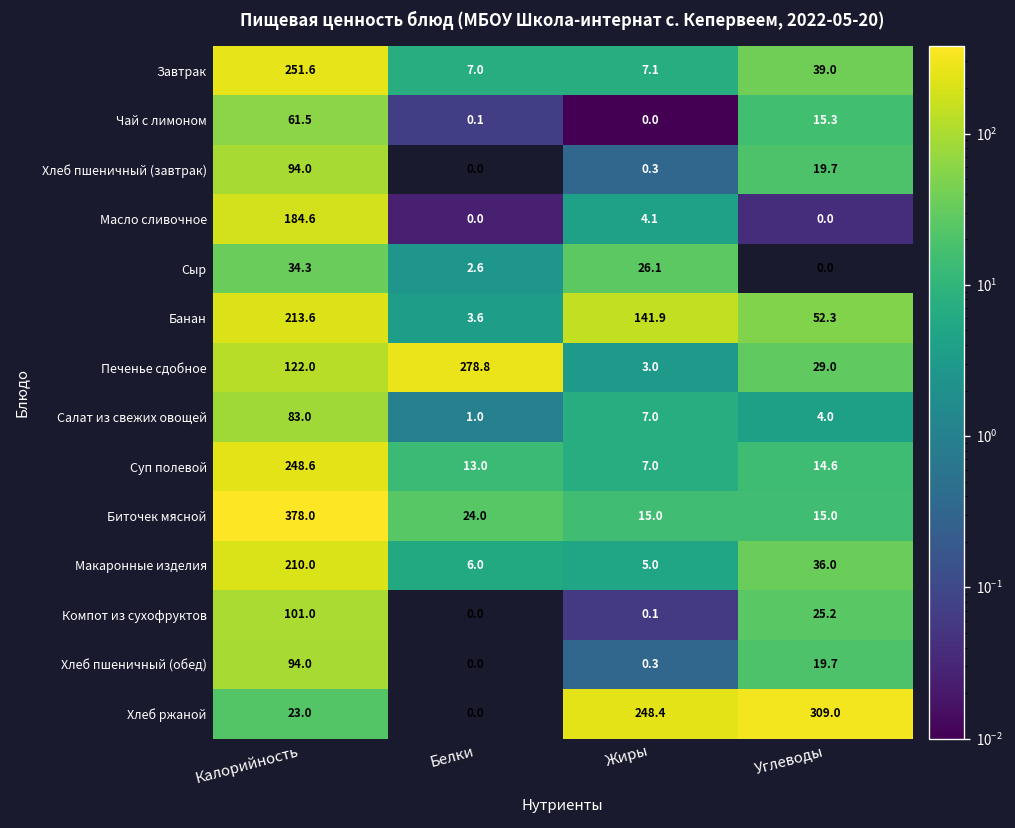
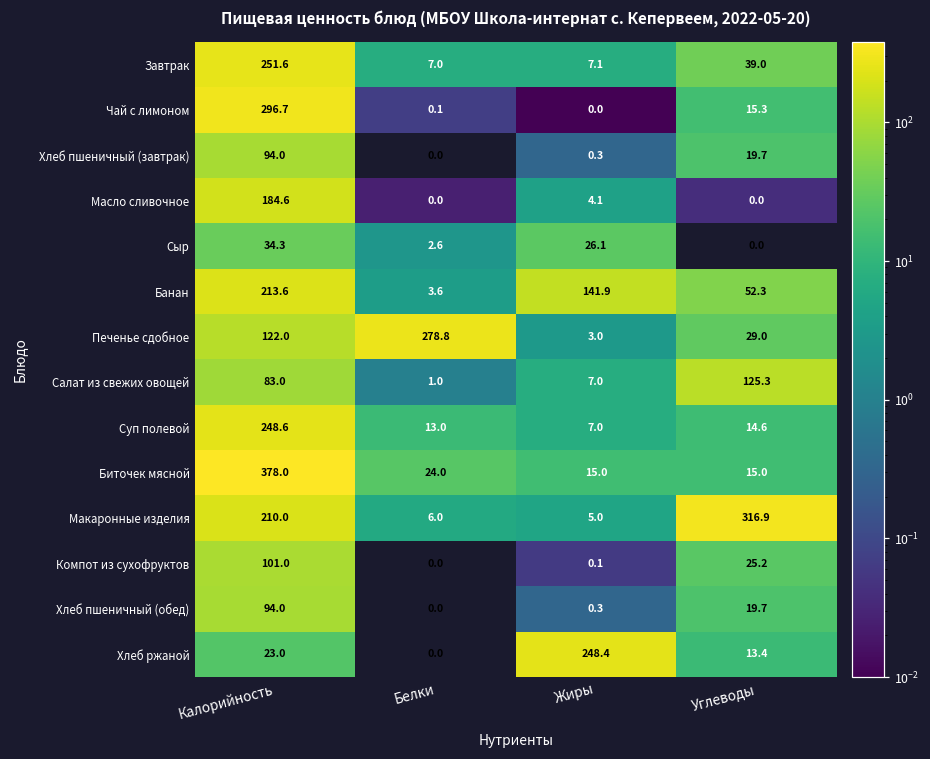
  {
    "Завтрак": {
      "Калорийность": 251.6,
      "Белки": 7.0,
      "Жиры": 7.1,
      "Углеводы": 39.0
    },
    "Чай с лимоном": {
-     "Калорийность": 61.5,
+     "Калорийность": 296.7,
      "Белки": 0.1,
      "Жиры": 0.0,
      "Углеводы": 15.3
    },
    "Хлеб пшеничный (завтрак)": {
      "Калорийность": 94.0,
      "Жиры": 0.3,
      "Углеводы": 19.7
    },
    "Масло сливочное": {
      "Калорийность": 184.6,
      "Белки": 0.0,
      "Жиры": 4.1,
      "Углеводы": 0.0
    },
    "Сыр": {
      "Калорийность": 34.3,
      "Белки": 2.6,
      "Жиры": 26.1
    },
    "Банан": {
      "Калорийность": 213.6,
      "Белки": 3.6,
      "Жиры": 141.9,
      "Углеводы": 52.3
    },
    "Печенье сдобное": {
      "Калорийность": 122.0,
      "Белки": 278.8,
      "Жиры": 3.0,
      "Углеводы": 29.0
    },
    "Салат из свежих овощей": {
      "Калорийность": 83.0,
      "Белки": 1.0,
      "Жиры": 7.0,
-     "Углеводы": 4.0
+     "Углеводы": 125.3
    },
    "Суп полевой": {
      "Калорийность": 248.6,
      "Белки": 13.0,
      "Жиры": 7.0,
      "Углеводы": 14.6
    },
    "Биточек мясной": {
      "Калорийность": 378.0,
      "Белки": 24.0,
      "Жиры": 15.0,
      "Углеводы": 15.0
    },
    "Макаронные изделия": {
      "Калорийность": 210.0,
      "Белки": 6.0,
      "Жиры": 5.0,
-     "Углеводы": 36.0
+     "Углеводы": 316.9
    },
    "Компот из сухофруктов": {
      "Калорийность": 101.0,
      "Жиры": 0.1,
      "Углеводы": 25.2
    },
    "Хлеб пшеничный (обед)": {
      "Калорийность": 94.0,
      "Жиры": 0.3,
      "Углеводы": 19.7
    },
    "Хлеб ржаной": {
      "Калорийность": 23.0,
      "Жиры": 248.4,
-     "Углеводы": 309.0
+     "Углеводы": 13.4
    }
  }
